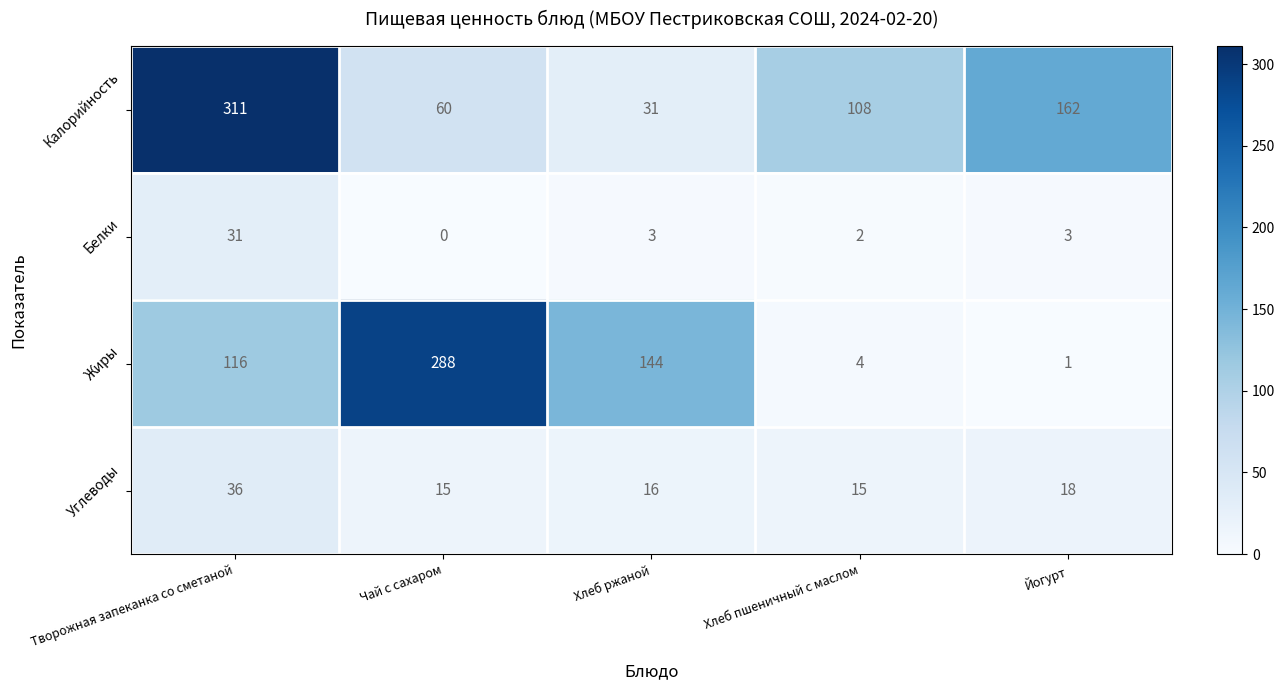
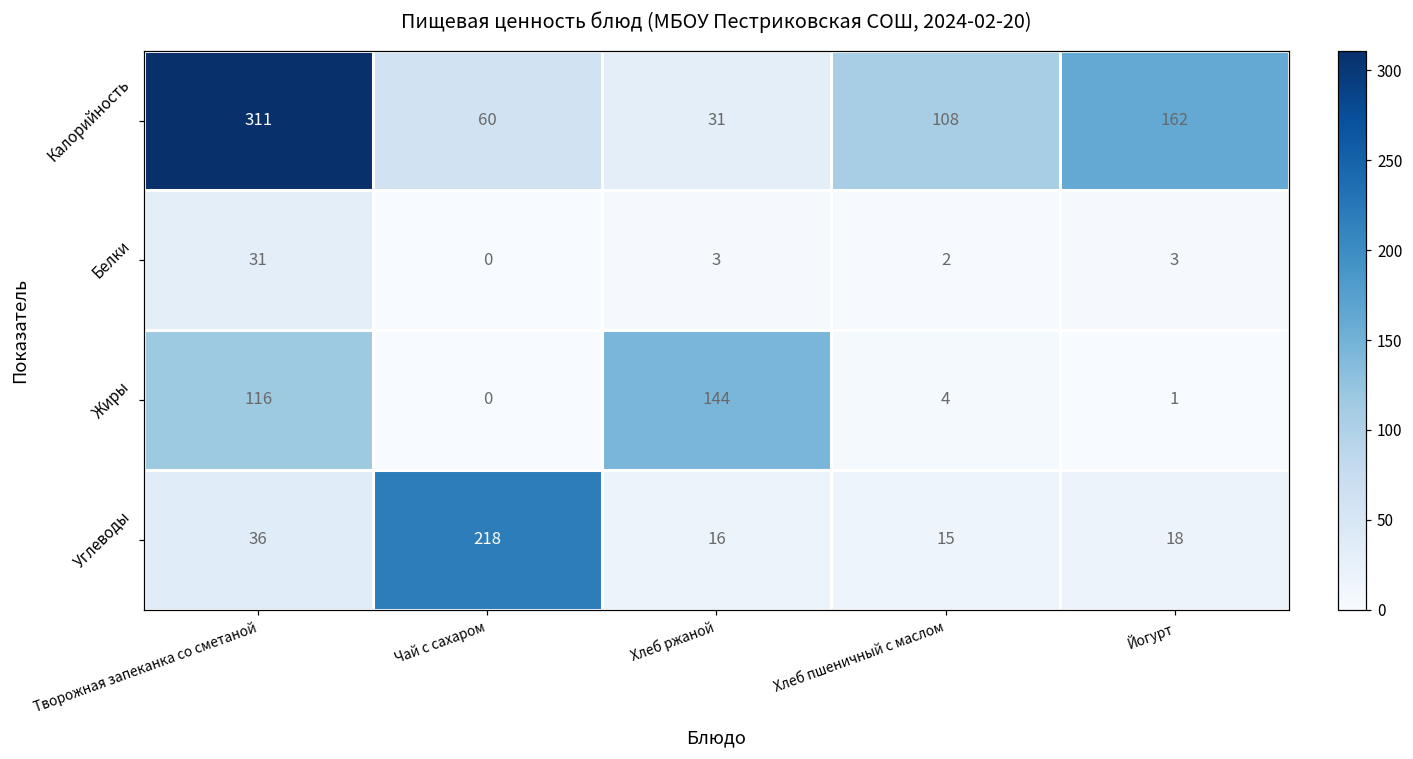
  {
    "Калорийность": {
      "Творожная запеканка со сметаной": 311,
      "Чай с сахаром": 60,
      "Хлеб ржаной": 31,
      "Хлеб пшеничный с маслом": 108,
      "Йогурт": 162
    },
    "Белки": {
      "Творожная запеканка со сметаной": 31,
      "Чай с сахаром": 0,
      "Хлеб ржаной": 3,
      "Хлеб пшеничный с маслом": 2,
      "Йогурт": 3
    },
    "Жиры": {
      "Творожная запеканка со сметаной": 116,
-     "Чай с сахаром": 288,
+     "Чай с сахаром": 0,
      "Хлеб ржаной": 144,
      "Хлеб пшеничный с маслом": 4,
      "Йогурт": 1
    },
    "Углеводы": {
      "Творожная запеканка со сметаной": 36,
-     "Чай с сахаром": 15,
+     "Чай с сахаром": 218,
      "Хлеб ржаной": 16,
      "Хлеб пшеничный с маслом": 15,
      "Йогурт": 18
    }
  }
